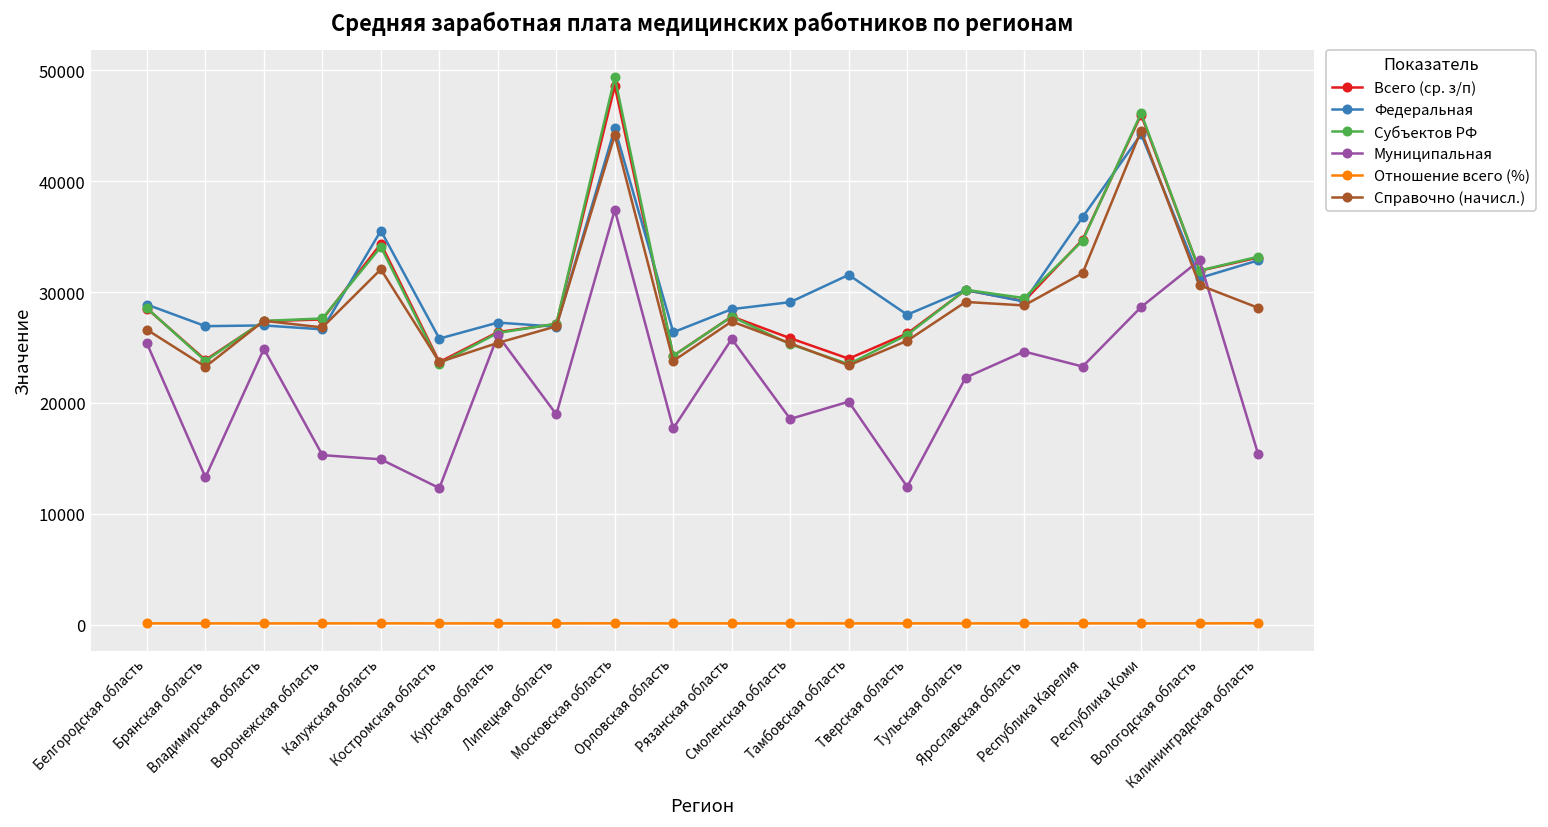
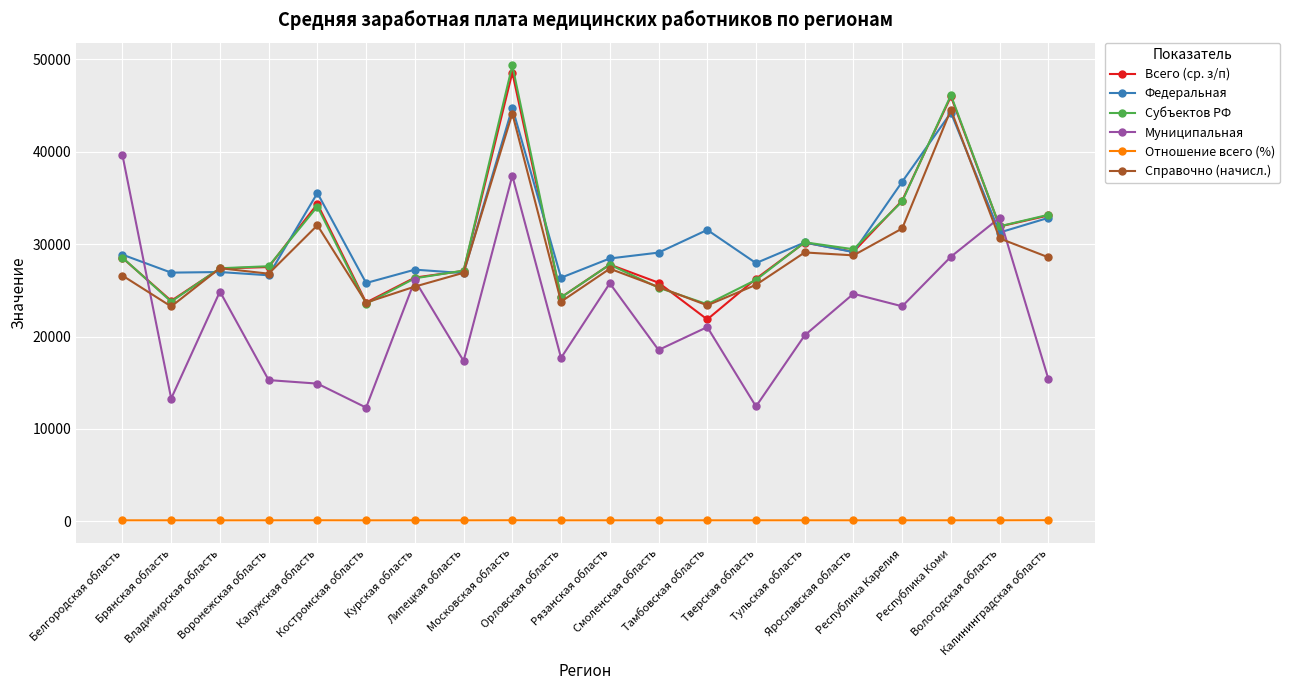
  {
    "Всего (ср. з/п)": {
      "Калужская область": 34000,
      "Московская область": 49000,
      "Смоленская область": 26000,
-     "Тамбовская область": 24000
+     "Тамбовская область": 22000
    },
    "Федеральная": {
      "Белгородская область": 29000,
      "Брянская область": 27000,
      "Владимирская область": 27000,
      "Калужская область": 36000,
      "Костромская область": 26000,
      "Курская область": 27000,
      "Московская область": 45000,
      "Орловская область": 26000,
      "Рязанская область": 28000,
      "Смоленская область": 29000,
      "Тамбовская область": 32000,
      "Тверская область": 28000,
      "Республика Карелия": 37000,
      "Республика Коми": 44000,
      "Вологодская область": 31000
    },
    "Субъектов РФ": {
      "Калужская область": 34000,
      "Московская область": 49000,
      "Ярославская область": 29000
    },
    "Муниципальная": {
-     "Белгородская область": 25000,
+     "Белгородская область": 40000,
      "Брянская область": 13000,
      "Владимирская область": 25000,
      "Воронежская область": 15000,
      "Калужская область": 15000,
      "Костромская область": 12000,
-     "Липецкая область": 19000,
+     "Липецкая область": 17000,
      "Московская область": 37000,
      "Орловская область": 18000,
      "Рязанская область": 26000,
      "Смоленская область": 19000,
-     "Тамбовская область": 20000,
+     "Тамбовская область": 21000,
      "Тверская область": 12000,
-     "Тульская область": 22000,
+     "Тульская область": 20000,
      "Ярославская область": 25000,
      "Республика Карелия": 23000,
      "Республика Коми": 29000,
      "Вологодская область": 33000,
      "Калининградская область": 15000
    },
    "Отношение всего (%)": {
      "Белгородская область": 0,
      "Брянская область": 0,
      "Владимирская область": 0,
      "Воронежская область": 0,
      "Калужская область": 0,
      "Костромская область": 0,
      "Курская область": 0,
      "Липецкая область": 0,
      "Московская область": 0,
      "Орловская область": 0,
      "Рязанская область": 0,
      "Смоленская область": 0,
      "Тамбовская область": 0,
      "Тверская область": 0,
      "Тульская область": 0,
      "Ярославская область": 0,
      "Республика Карелия": 0,
      "Республика Коми": 0,
      "Вологодская область": 0,
      "Калининградская область": 0
    },
    "Справочно (начисл.)": {
      "Белгородская область": 27000,
      "Брянская область": 23000,
      "Калужская область": 32000,
      "Курская область": 25000,
      "Московская область": 44000,
      "Орловская область": 24000,
      "Рязанская область": 27000,
      "Тверская область": 26000,
      "Тульская область": 29000,
      "Ярославская область": 29000,
      "Республика Карелия": 32000,
      "Республика Коми": 45000,
      "Вологодская область": 31000,
      "Калининградская область": 29000
    }
  }
